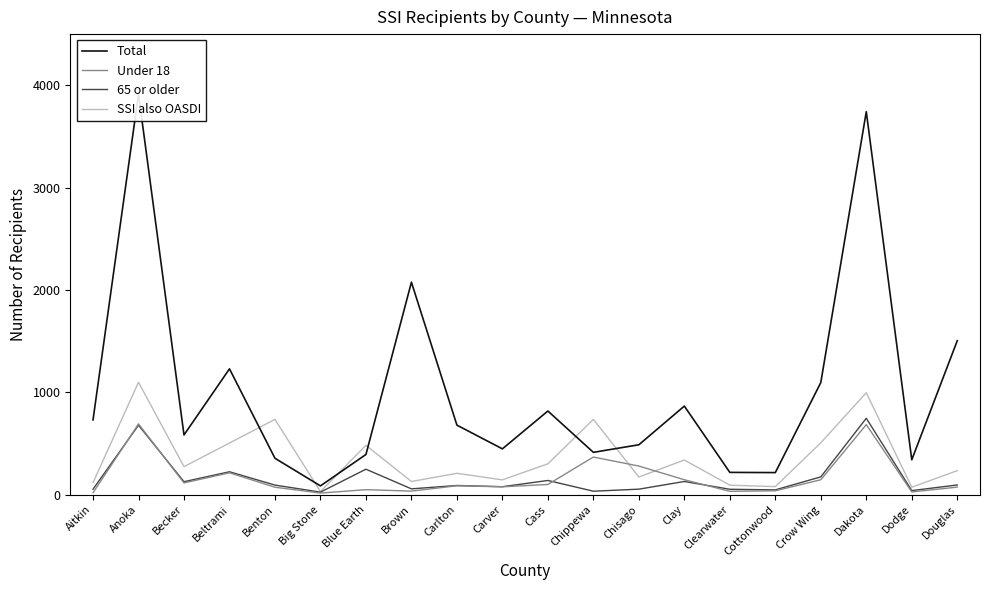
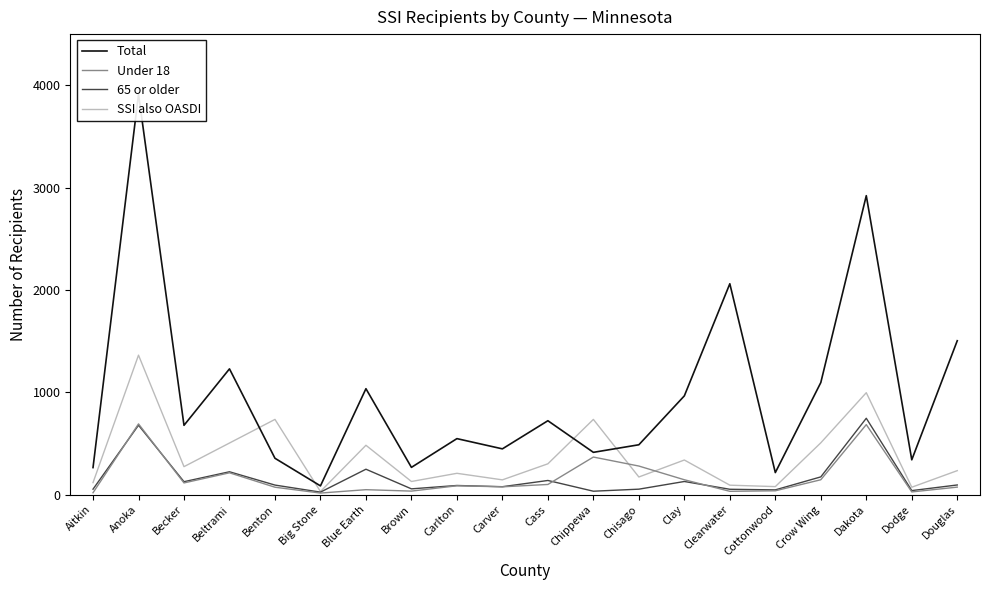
  {
    "Total": {
-     "Aitkin": 730,
-     "Becker": 580,
+     "Aitkin": 270,
+     "Becker": 680,
      "Beltrami": 1230,
      "Benton": 360,
      "Big Stone": 90,
-     "Blue Earth": 390,
-     "Brown": 2080,
-     "Carlton": 680,
+     "Blue Earth": 1040,
+     "Brown": 270,
+     "Carlton": 550,
      "Carver": 450,
-     "Cass": 820,
+     "Cass": 720,
      "Chippewa": 410,
      "Chisago": 490,
-     "Clay": 870,
-     "Clearwater": 220,
+     "Clay": 970,
+     "Clearwater": 2060,
      "Cottonwood": 220,
      "Crow Wing": 1100,
-     "Dakota": 3740,
+     "Dakota": 2920,
      "Dodge": 340,
      "Douglas": 1510
    },
    "Under 18": {
      "Aitkin": 20,
      "Blue Earth": 50,
      "Cass": 100,
      "Chippewa": 370,
      "Chisago": 280,
      "Crow Wing": 150,
      "Dakota": 690
    },
    "65 or older": {
      "Aitkin": 50,
      "Blue Earth": 250,
      "Cass": 140,
      "Chippewa": 30,
      "Chisago": 50,
      "Crow Wing": 170,
      "Dakota": 750
    },
    "SSI also OASDI": {
      "Aitkin": 120,
-     "Anoka": 1100,
+     "Anoka": 1360,
      "Becker": 270,
      "Beltrami": 510,
      "Benton": 740,
      "Blue Earth": 480,
      "Brown": 130,
      "Carlton": 210,
      "Carver": 150,
      "Cass": 300,
      "Chippewa": 740,
      "Chisago": 170,
      "Clay": 340,
      "Clearwater": 90,
      "Cottonwood": 80,
      "Crow Wing": 510,
      "Dakota": 1000,
      "Dodge": 70,
      "Douglas": 240
    }
  }
